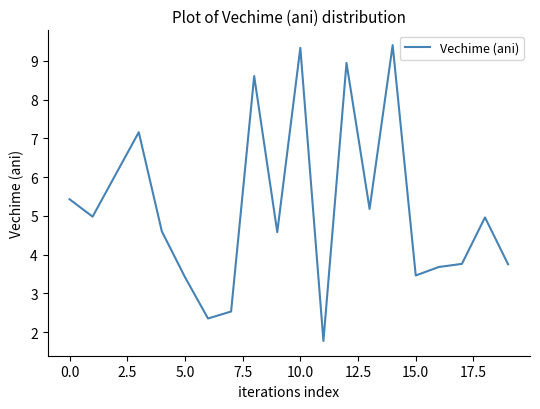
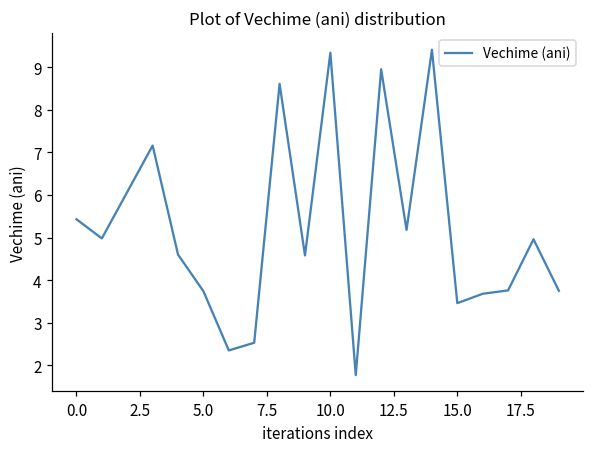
  {
    "0.0": 5.4,
-   "5.0": 3.4,
+   "5.0": 3.7,
    "10.0": 9.3,
    "15.0": 3.5
  }
